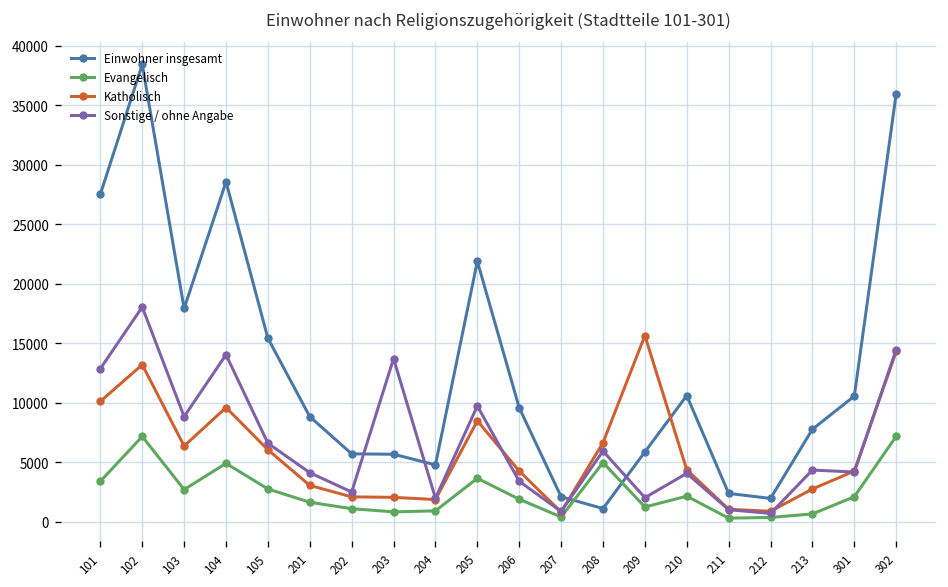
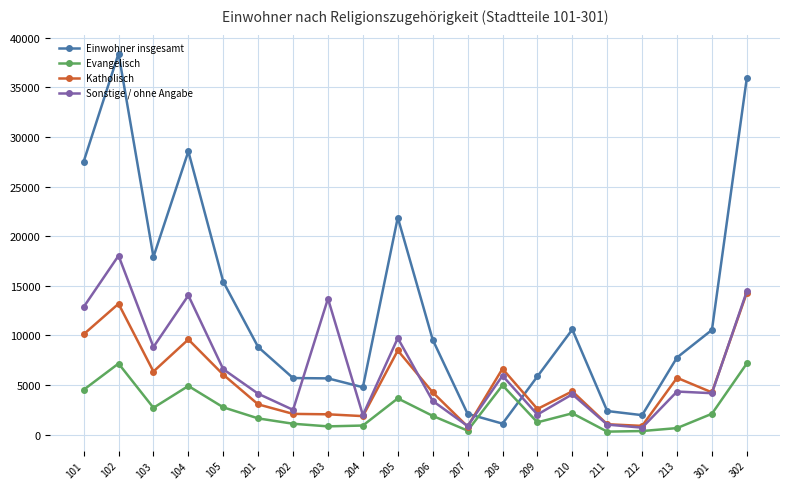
  {
    "Einwohner insgesamt": {
      "101": 28000,
      "102": 38000,
      "103": 18000,
      "104": 29000,
      "105": 15000,
      "201": 9000,
      "202": 6000,
      "203": 6000,
      "204": 5000,
      "205": 22000,
      "206": 10000,
      "207": 2000,
      "208": 1000,
      "209": 6000,
      "210": 11000,
      "211": 2000,
      "212": 2000,
      "213": 8000,
      "301": 11000,
      "302": 36000
    },
    "Evangelisch": {
-     "101": 3000,
+     "101": 5000,
      "102": 7000,
      "103": 3000,
      "104": 5000,
      "105": 3000,
      "201": 2000,
      "202": 1000,
      "203": 1000,
      "204": 1000,
      "205": 4000,
      "206": 2000,
      "207": 0,
      "208": 5000,
      "209": 1000,
      "210": 2000,
      "211": 0,
      "212": 0,
      "213": 1000,
      "301": 2000,
      "302": 7000
    },
    "Katholisch": {
      "101": 10000,
      "102": 13000,
      "103": 6000,
      "104": 10000,
      "105": 6000,
      "201": 3000,
      "202": 2000,
      "203": 2000,
      "205": 8000,
      "206": 4000,
      "208": 7000,
-     "209": 16000,
+     "209": 3000,
      "210": 4000,
-     "213": 3000
+     "213": 6000
    },
    "Sonstige / ohne Angabe": {
      "101": 13000,
      "102": 18000,
      "103": 9000,
      "104": 14000,
      "105": 7000,
      "201": 4000,
      "202": 3000,
      "203": 14000,
      "205": 10000,
      "206": 3000,
      "208": 6000,
      "209": 2000,
      "210": 4000,
      "213": 4000
    }
  }
